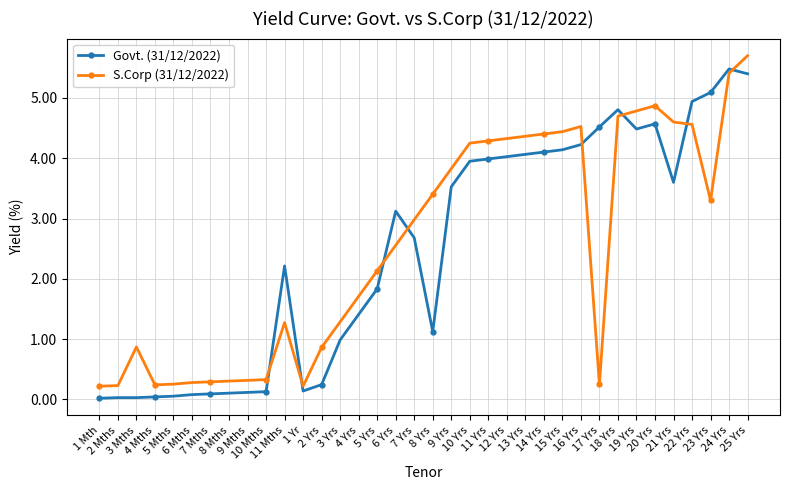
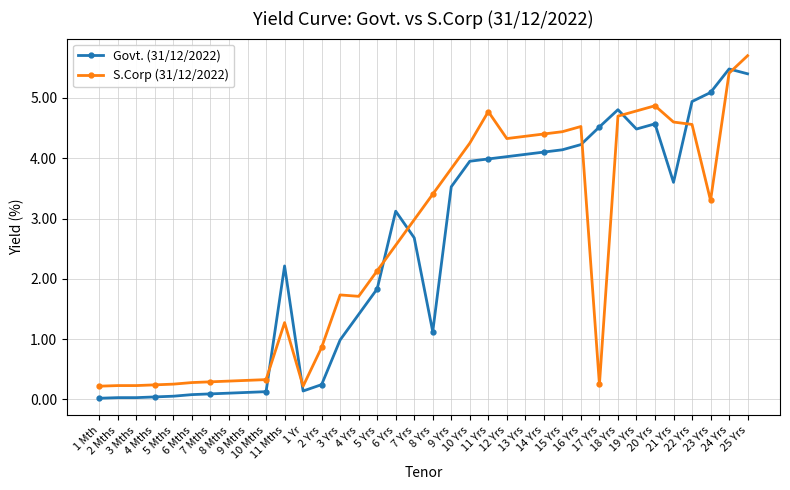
  {
    "Govt. (31/12/2022)": {
      "1 Mth": 0.0,
      "2 Mths": 0.0,
      "3 Mths": 0.0,
      "4 Mths": 0.0,
      "5 Mths": 0.1,
      "6 Mths": 0.1,
      "7 Mths": 0.1,
      "8 Mths": 0.1,
      "9 Mths": 0.1,
      "10 Mths": 0.1,
      "11 Mths": 2.2,
      "1 Yr": 0.1,
      "2 Yrs": 0.2,
      "3 Yrs": 1.0,
      "4 Yrs": 1.4,
      "5 Yrs": 1.8,
      "6 Yrs": 3.1,
      "7 Yrs": 2.7,
      "8 Yrs": 1.1,
      "9 Yrs": 3.5,
      "10 Yrs": 4.0,
      "11 Yrs": 4.0,
      "12 Yrs": 4.0,
      "13 Yrs": 4.1,
      "14 Yrs": 4.1,
      "15 Yrs": 4.1,
      "16 Yrs": 4.2,
      "17 Yrs": 4.5,
      "18 Yrs": 4.8,
      "19 Yrs": 4.5,
      "20 Yrs": 4.6,
      "21 Yrs": 3.6,
      "22 Yrs": 4.9,
      "23 Yrs": 5.1,
      "24 Yrs": 5.5,
      "25 Yrs": 5.4
    },
    "S.Corp (31/12/2022)": {
      "1 Mth": 0.2,
      "2 Mths": 0.2,
-     "3 Mths": 0.9,
+     "3 Mths": 0.2,
      "4 Mths": 0.2,
      "5 Mths": 0.3,
      "6 Mths": 0.3,
      "7 Mths": 0.3,
      "8 Mths": 0.3,
      "9 Mths": 0.3,
      "10 Mths": 0.3,
      "11 Mths": 1.3,
      "1 Yr": 0.2,
      "2 Yrs": 0.9,
-     "3 Yrs": 1.3,
+     "3 Yrs": 1.7,
      "4 Yrs": 1.7,
      "5 Yrs": 2.1,
      "6 Yrs": 2.6,
      "7 Yrs": 3.0,
      "8 Yrs": 3.4,
      "9 Yrs": 3.8,
      "10 Yrs": 4.3,
-     "11 Yrs": 4.3,
+     "11 Yrs": 4.8,
      "12 Yrs": 4.3,
      "13 Yrs": 4.4,
      "14 Yrs": 4.4,
      "15 Yrs": 4.4,
      "16 Yrs": 4.5,
      "17 Yrs": 0.2,
      "18 Yrs": 4.7,
      "19 Yrs": 4.8,
      "20 Yrs": 4.9,
      "21 Yrs": 4.6,
      "22 Yrs": 4.6,
      "23 Yrs": 3.3,
      "24 Yrs": 5.4,
      "25 Yrs": 5.7
    }
  }
